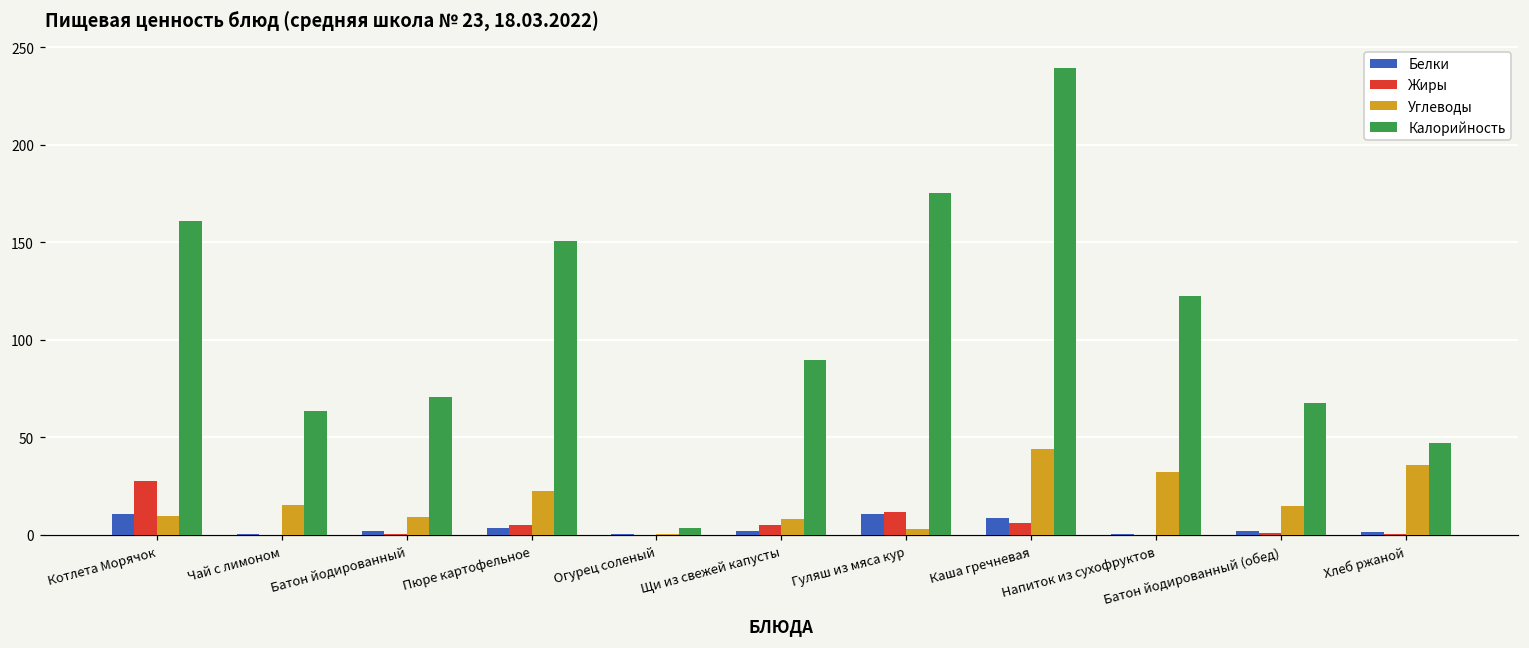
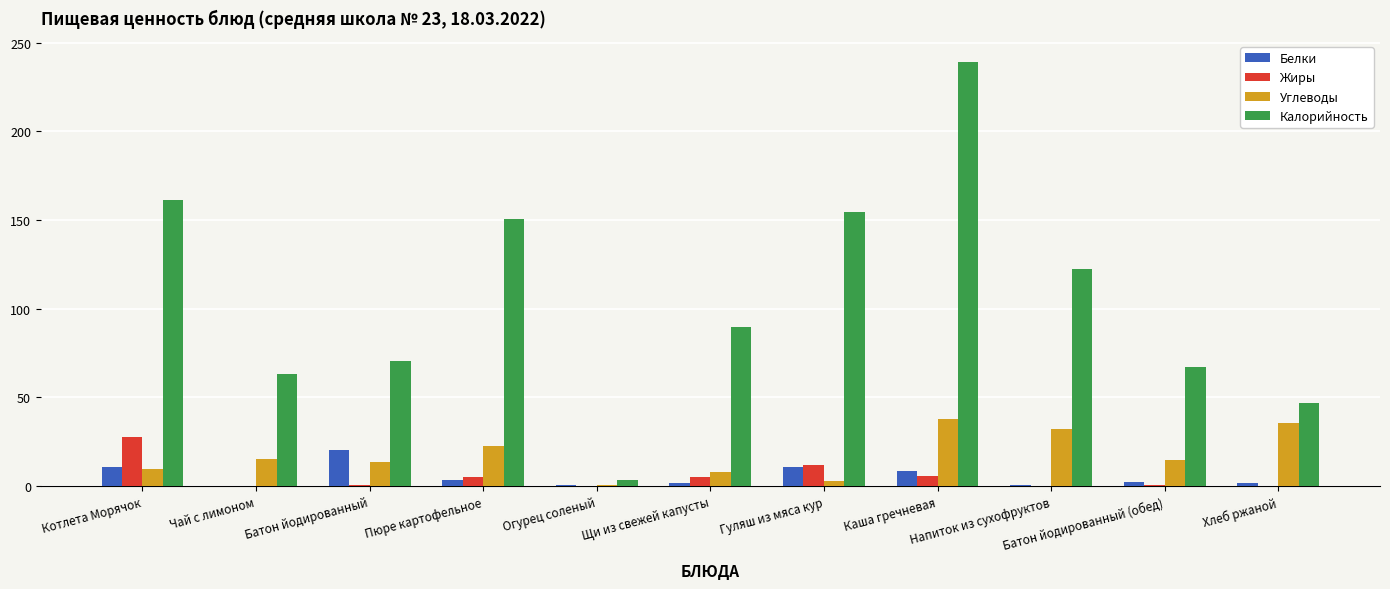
  {
    "Белки": {
      "Котлета Морячок": 11,
-     "Батон йодированный": 2,
+     "Батон йодированный": 21,
      "Пюре картофельное": 3,
      "Щи из свежей капусты": 2,
      "Гуляш из мяса кур": 11,
      "Каша гречневая": 8,
      "Батон йодированный (обед)": 2,
      "Хлеб ржаной": 2
    },
    "Жиры": {
      "Котлета Морячок": 28,
      "Чай с лимоном": 0,
      "Пюре картофельное": 5,
      "Огурец соленый": 0,
      "Щи из свежей капусты": 5,
      "Гуляш из мяса кур": 12,
      "Каша гречневая": 6,
      "Напиток из сухофруктов": 0
    },
    "Углеводы": {
      "Котлета Морячок": 10,
      "Чай с лимоном": 15,
-     "Батон йодированный": 9,
+     "Батон йодированный": 14,
      "Пюре картофельное": 22,
      "Щи из свежей капусты": 8,
      "Гуляш из мяса кур": 3,
-     "Каша гречневая": 44,
+     "Каша гречневая": 38,
      "Напиток из сухофруктов": 32,
      "Батон йодированный (обед)": 15,
      "Хлеб ржаной": 36
    },
    "Калорийность": {
      "Котлета Морячок": 161,
      "Чай с лимоном": 63,
      "Батон йодированный": 71,
      "Пюре картофельное": 151,
      "Огурец соленый": 4,
      "Щи из свежей капусты": 90,
-     "Гуляш из мяса кур": 175,
+     "Гуляш из мяса кур": 155,
      "Каша гречневая": 239,
      "Напиток из сухофруктов": 122,
      "Батон йодированный (обед)": 67,
      "Хлеб ржаной": 47
    }
  }
